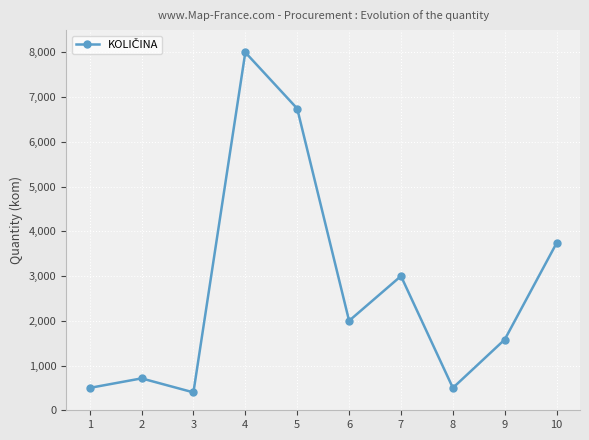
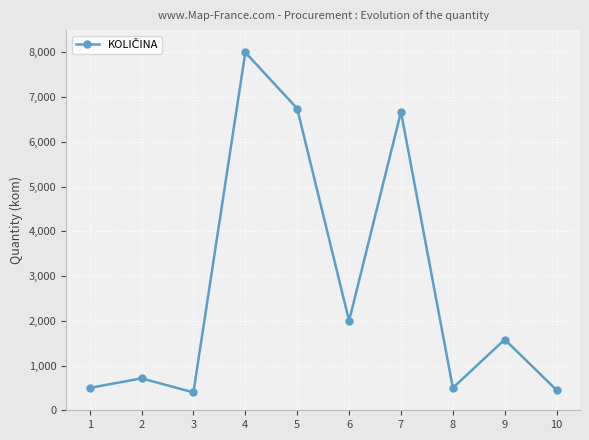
  {
    "1": "500",
    "2": "700",
    "3": "400",
    "4": "8,000",
    "5": "6,700",
    "6": "2,000",
-   "7": "3,000",
+   "7": "6,700",
    "8": "500",
    "9": "1,600",
-   "10": "3,700"
+   "10": "500"
  }
